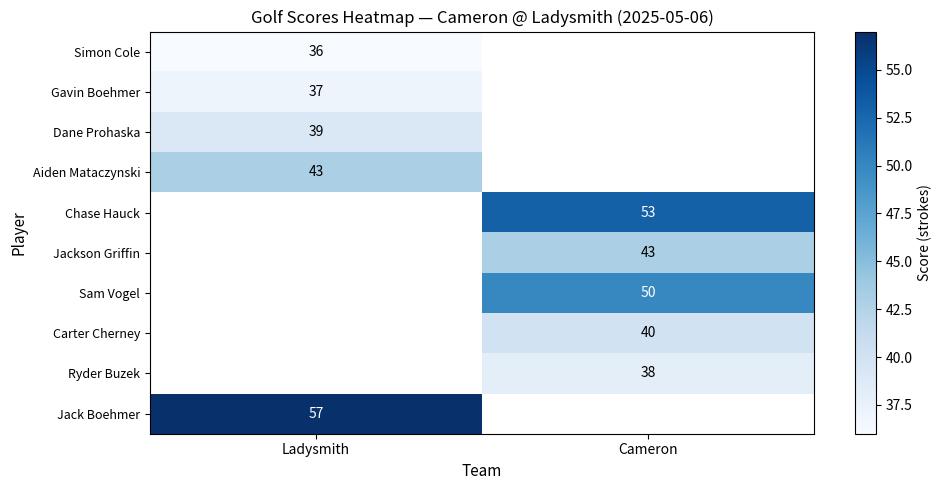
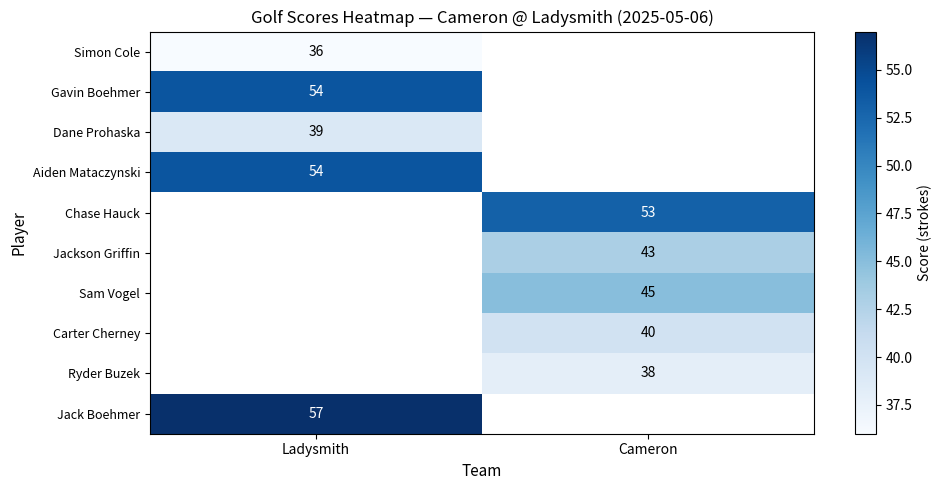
  {
    "Simon Cole": {
      "Ladysmith": 36
    },
    "Gavin Boehmer": {
-     "Ladysmith": 37
+     "Ladysmith": 54
    },
    "Dane Prohaska": {
      "Ladysmith": 39
    },
    "Aiden Mataczynski": {
-     "Ladysmith": 43
+     "Ladysmith": 54
    },
    "Chase Hauck": {
      "Cameron": 53
    },
    "Jackson Griffin": {
      "Cameron": 43
    },
    "Sam Vogel": {
-     "Cameron": 50
+     "Cameron": 45
    },
    "Carter Cherney": {
      "Cameron": 40
    },
    "Ryder Buzek": {
      "Cameron": 38
    },
    "Jack Boehmer": {
      "Ladysmith": 57
    }
  }
